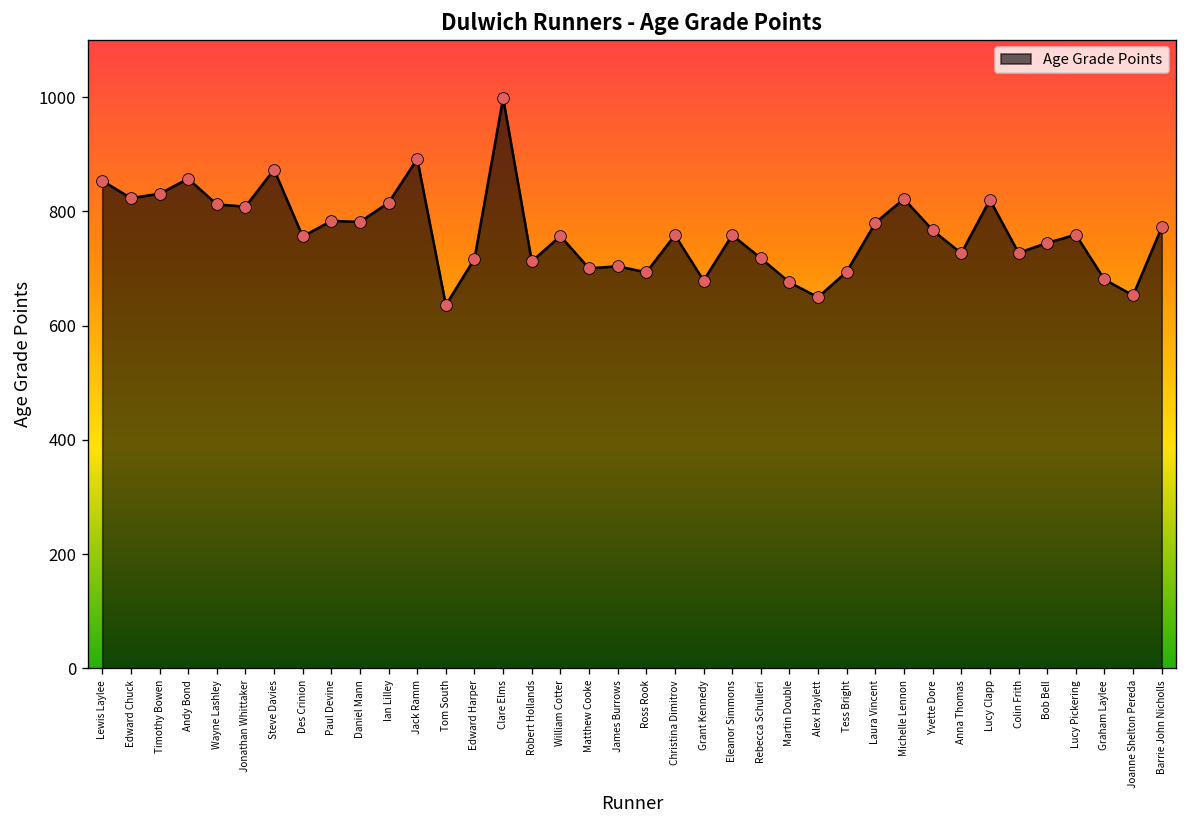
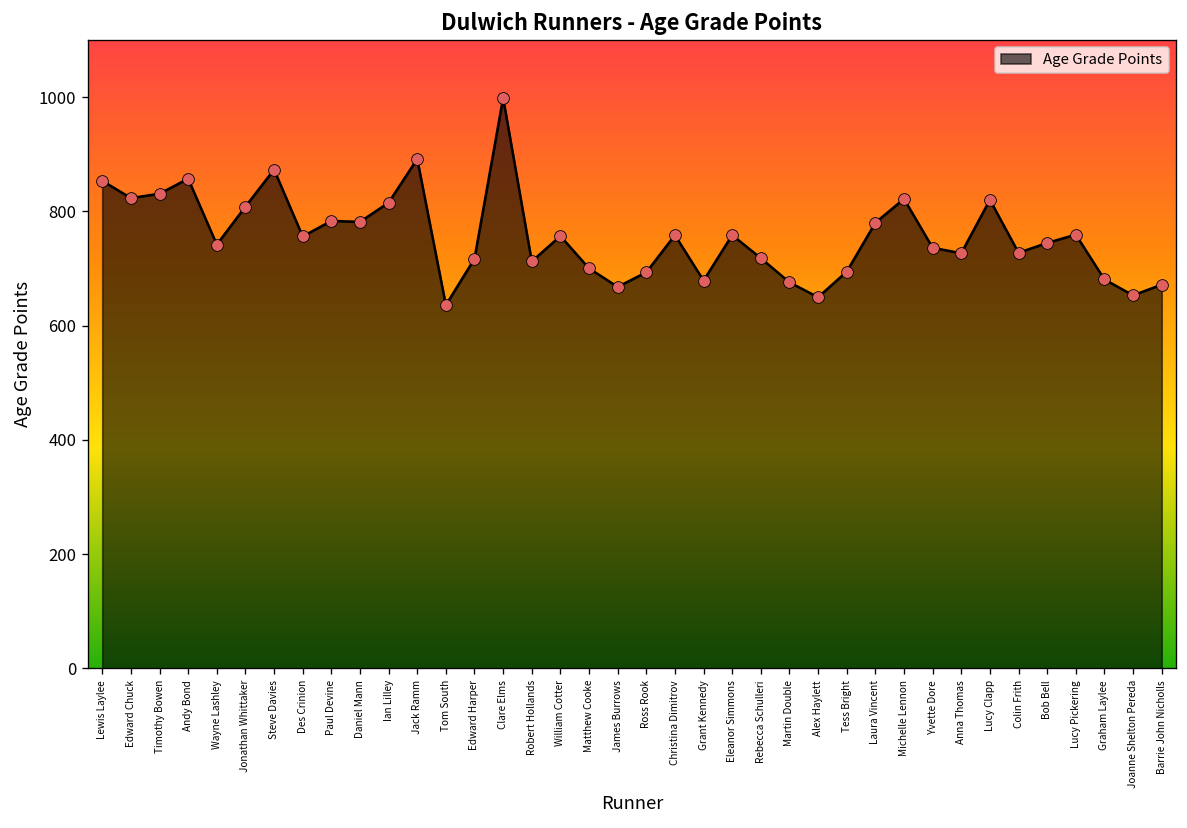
  {
    "Lewis Laylee": 850,
    "Edward Chuck": 820,
    "Timothy Bowen": 830,
    "Andy Bond": 860,
-   "Wayne Lashley": 810,
+   "Wayne Lashley": 740,
    "Jonathan Whittaker": 810,
    "Steve Davies": 870,
    "Des Crinion": 760,
    "Paul Devine": 780,
    "Daniel Mann": 780,
    "Ian Lilley": 820,
    "Jack Ramm": 890,
    "Tom South": 640,
    "Edward Harper": 720,
    "Clare Elms": 1000,
    "Robert Hollands": 710,
    "William Cotter": 760,
    "Matthew Cooke": 700,
-   "James Burrows": 700,
+   "James Burrows": 670,
    "Ross Rook": 690,
    "Christina Dimitrov": 760,
    "Grant Kennedy": 680,
    "Eleanor Simmons": 760,
    "Rebecca Schulleri": 720,
    "Martin Double": 680,
    "Alex Haylett": 650,
    "Tess Bright": 690,
    "Laura Vincent": 780,
    "Michelle Lennon": 820,
-   "Yvette Dore": 770,
+   "Yvette Dore": 740,
    "Anna Thomas": 730,
    "Lucy Clapp": 820,
    "Colin Frith": 730,
    "Bob Bell": 740,
    "Lucy Pickering": 760,
    "Graham Laylee": 680,
    "Joanne Shelton Pereda": 650,
-   "Barrie John Nicholls": 770
+   "Barrie John Nicholls": 670
  }
